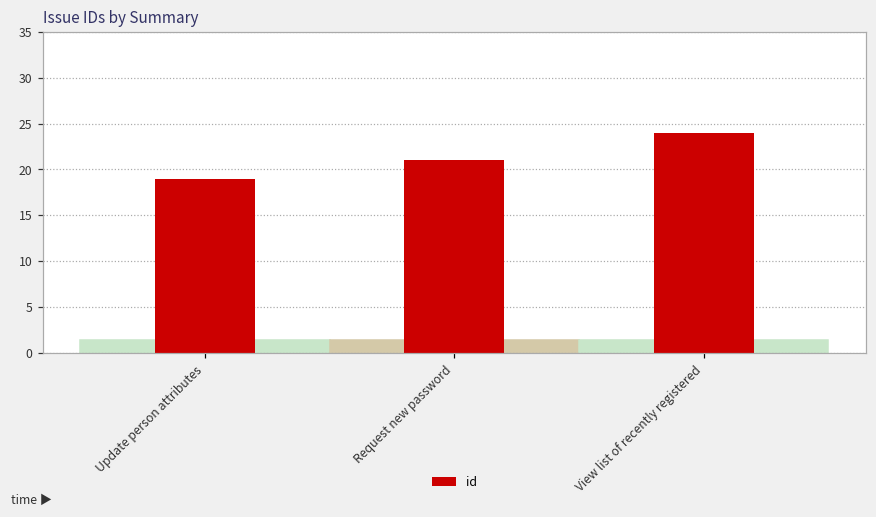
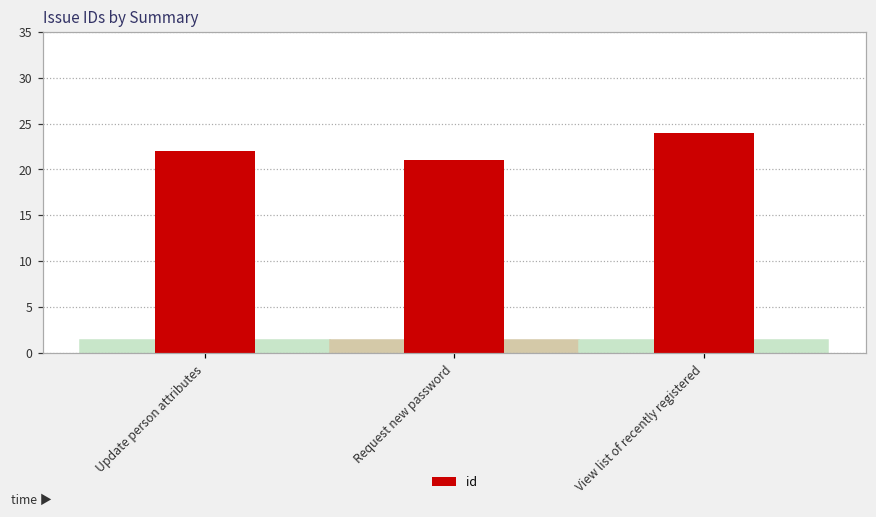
  {
-   "Update person attributes": 19,
+   "Update person attributes": 22,
    "Request new password": 21,
    "View list of recently registered": 24
  }
